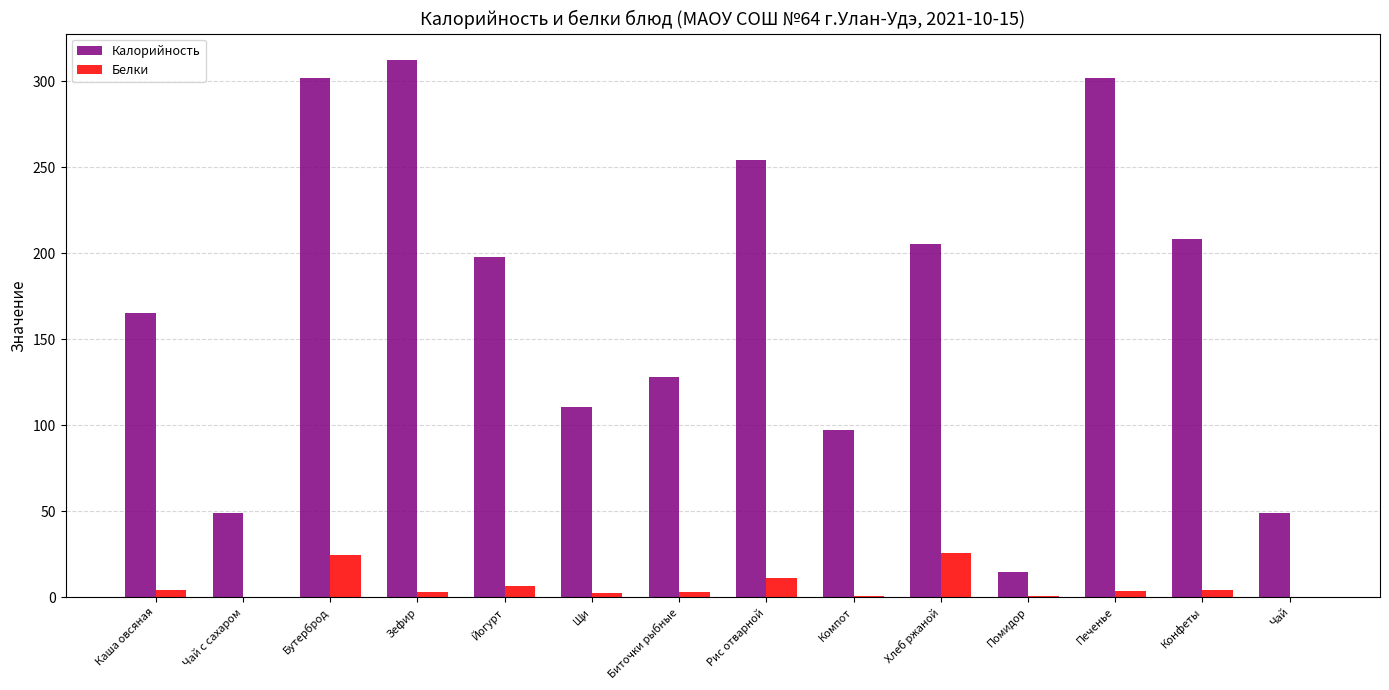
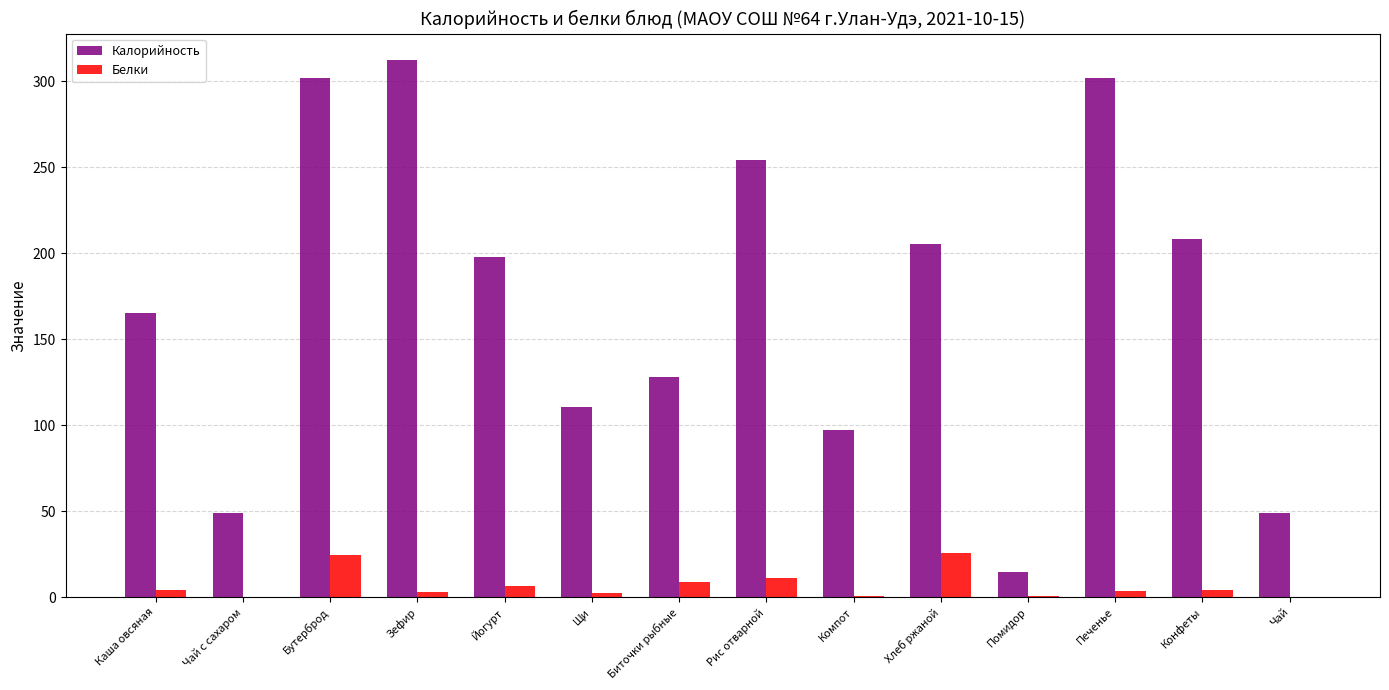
  {
    "Калорийность": {
      "Каша овсяная": 165,
      "Чай с сахаром": 49,
      "Бутерброд": 302,
      "Зефир": 312,
      "Йогурт": 198,
      "Щи": 110,
      "Биточки рыбные": 128,
      "Рис отварной": 254,
      "Компот": 97,
      "Хлеб ржаной": 205,
      "Помидор": 14,
      "Печенье": 302,
      "Конфеты": 208,
      "Чай": 49
    },
    "Белки": {
      "Каша овсяная": 4,
      "Бутерброд": 24,
      "Зефир": 3,
      "Йогурт": 6,
      "Щи": 3,
-     "Биточки рыбные": 3,
+     "Биточки рыбные": 9,
      "Рис отварной": 11,
      "Хлеб ржаной": 26,
      "Печенье": 4,
      "Конфеты": 4
    }
  }
